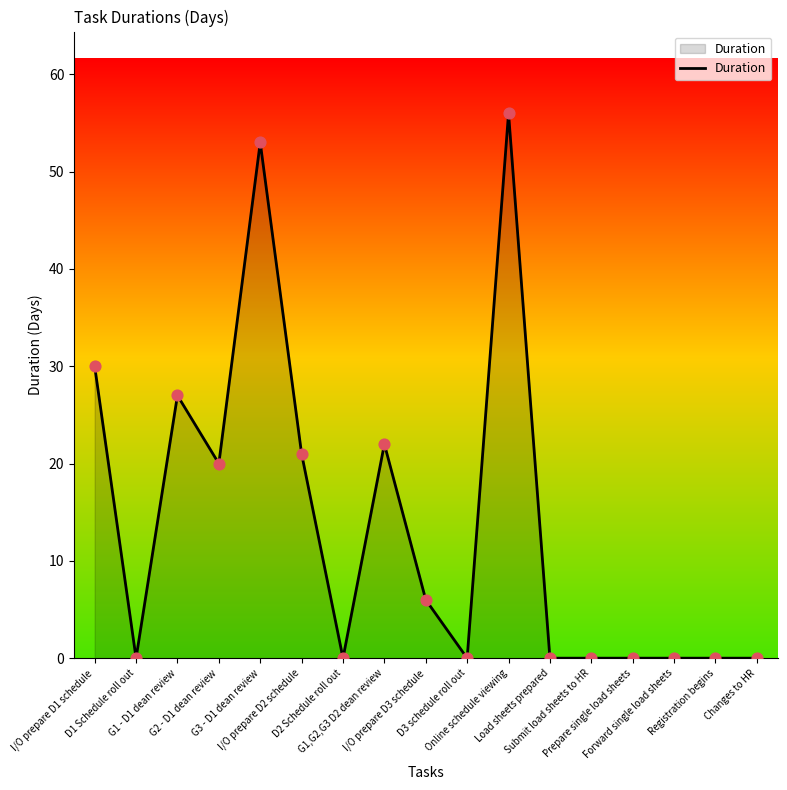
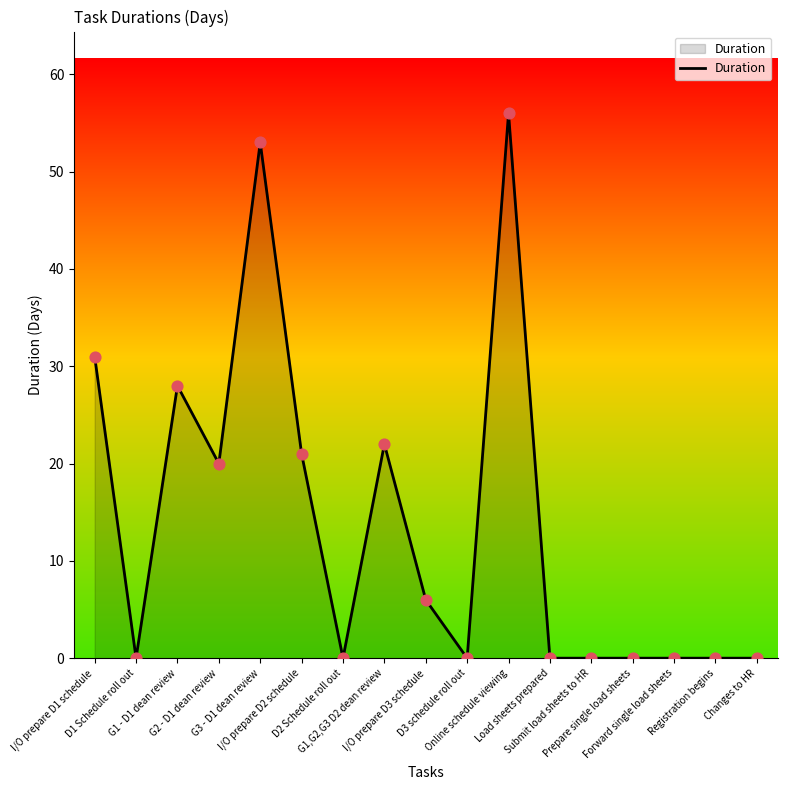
  {
-   "I/O prepare D1 schedule": 30,
+   "I/O prepare D1 schedule": 31,
    "D1 Schedule roll out": 0,
-   "G1 - D1 dean review": 27,
+   "G1 - D1 dean review": 28,
    "G2 - D1 dean review": 20,
    "G3 - D1 dean review": 53,
    "I/O prepare D2 schedule": 21,
    "D2 Schedule roll out": 0,
    "G1,G2,G3 D2 dean review": 22,
    "I/O prepare D3 schedule": 6,
    "D3 schedule roll out": 0,
    "Online schedule viewing": 56,
    "Load sheets prepared": 0,
    "Submit load sheets to HR": 0,
    "Prepare single load sheets": 0,
    "Forward single load sheets": 0,
    "Registration begins": 0,
    "Changes to HR": 0
  }
